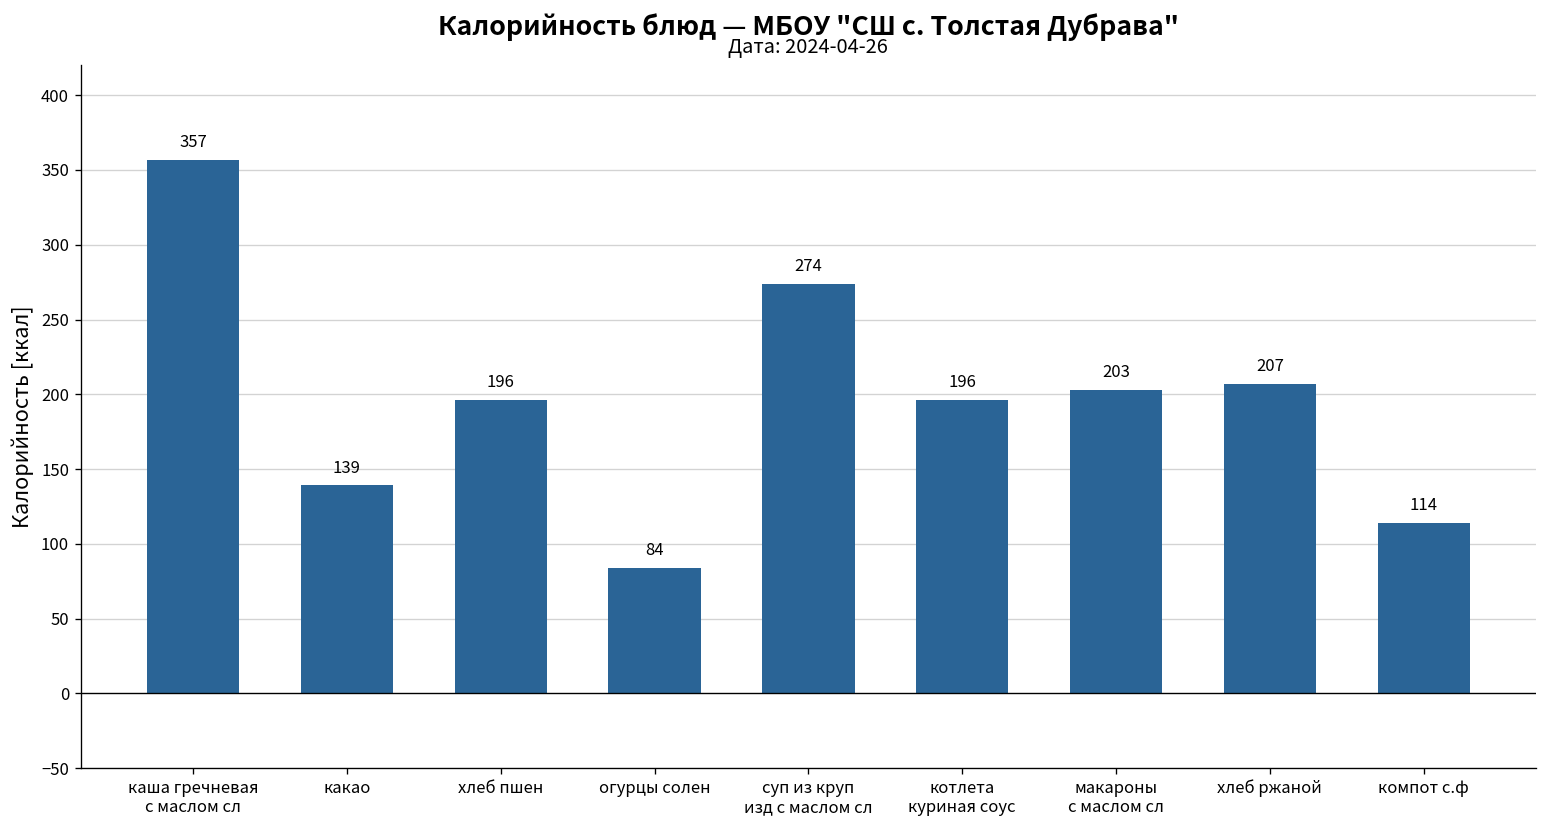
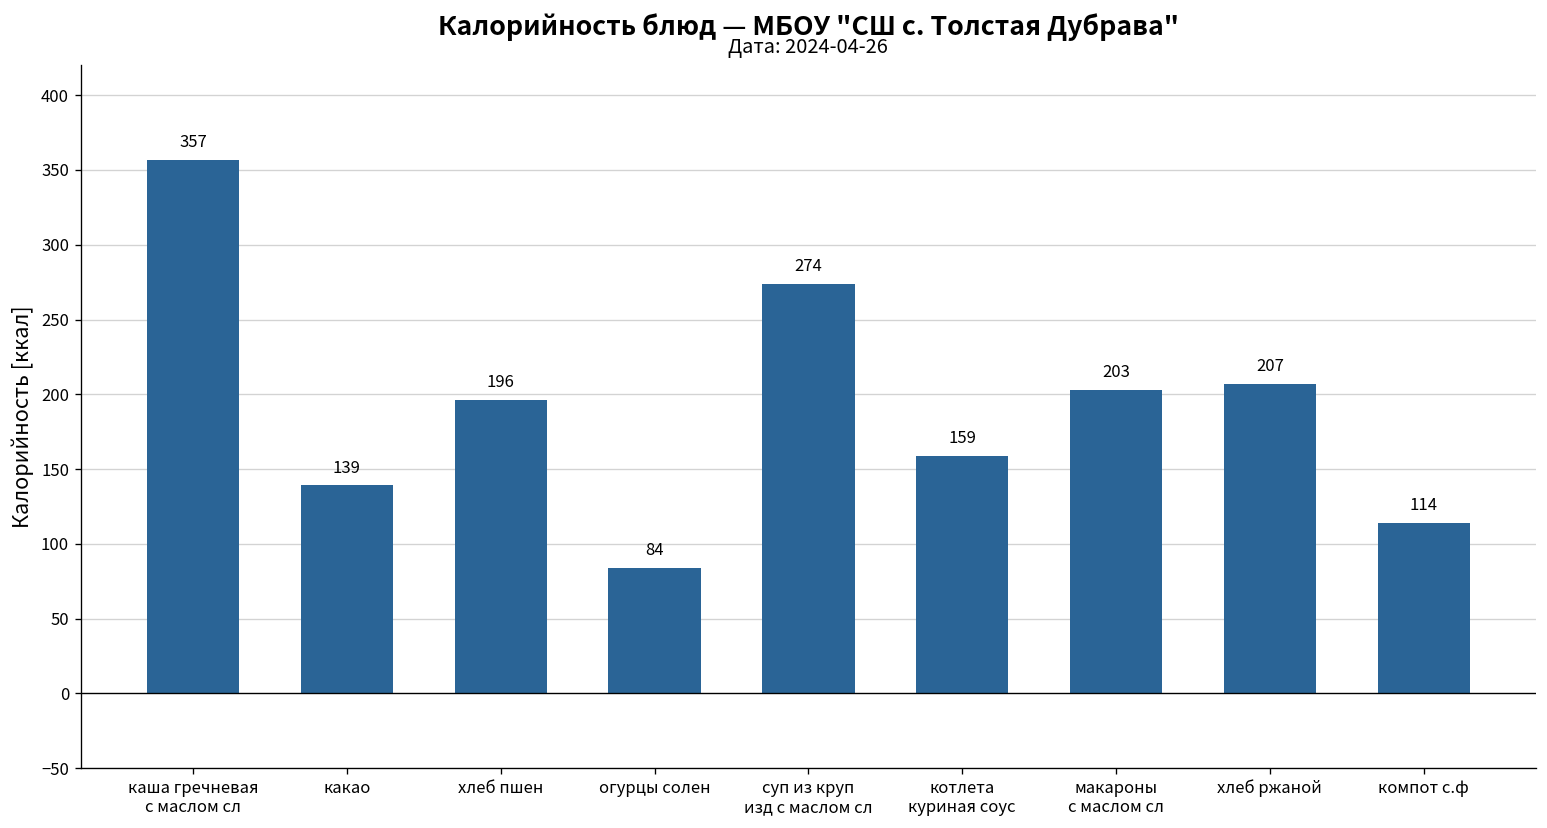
  {
    "каша гречневая с маслом сл": 357,
    "какао": 139,
    "хлеб пшен": 196,
    "огурцы солен": 84,
    "суп из круп изд с маслом сл": 274,
-   "котлета куриная соус": 196,
+   "котлета куриная соус": 159,
    "макароны с маслом сл": 203,
    "хлеб ржаной": 207,
    "компот с.ф": 114
  }
